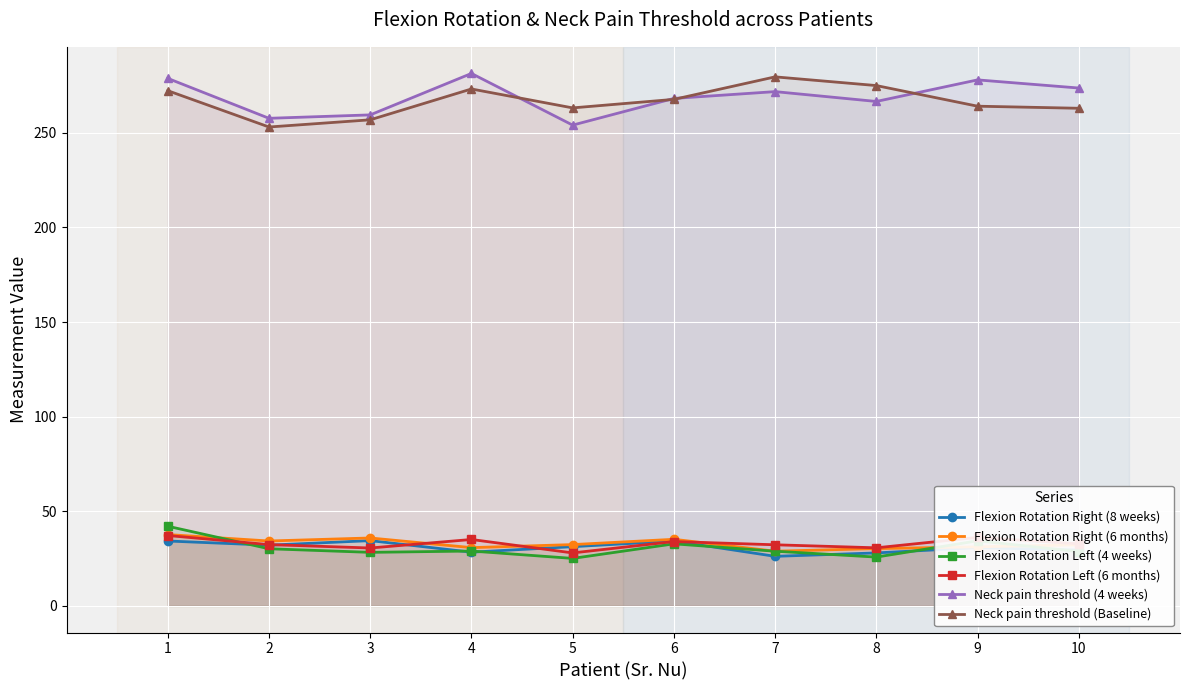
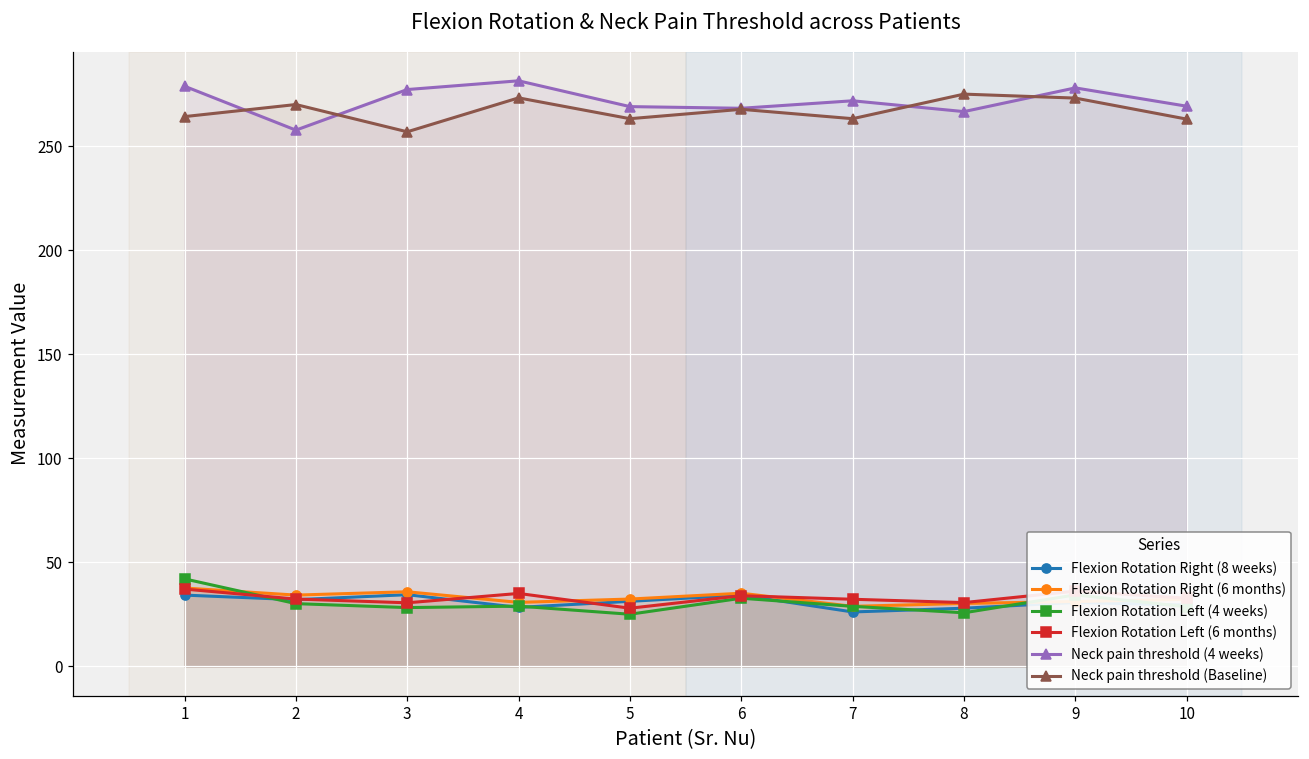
  {
    "Flexion Rotation Right (8 weeks)": {
      "1": 34,
      "3": 35,
      "7": 26,
      "8": 28
    },
    "Flexion Rotation Right (6 months)": {
      "2": 34,
      "3": 36,
      "4": 31
    },
    "Flexion Rotation Left (4 weeks)": {
      "1": 42,
      "2": 30,
      "3": 28,
      "5": 25,
      "8": 26
    },
    "Flexion Rotation Left (6 months)": {
      "3": 31,
      "4": 35,
      "5": 28,
      "7": 32
    },
    "Neck pain threshold (4 weeks)": {
      "1": 279,
      "2": 258,
-     "3": 260,
+     "3": 277,
      "4": 281,
-     "5": 254,
+     "5": 269,
      "7": 272,
      "8": 267,
      "9": 278,
-     "10": 274
+     "10": 269
    },
    "Neck pain threshold (Baseline)": {
-     "1": 272,
-     "2": 253,
+     "1": 264,
+     "2": 270,
      "3": 257,
      "4": 273,
      "5": 263,
-     "7": 280,
+     "7": 263,
      "8": 275,
-     "9": 264,
+     "9": 273,
      "10": 263
    }
  }
